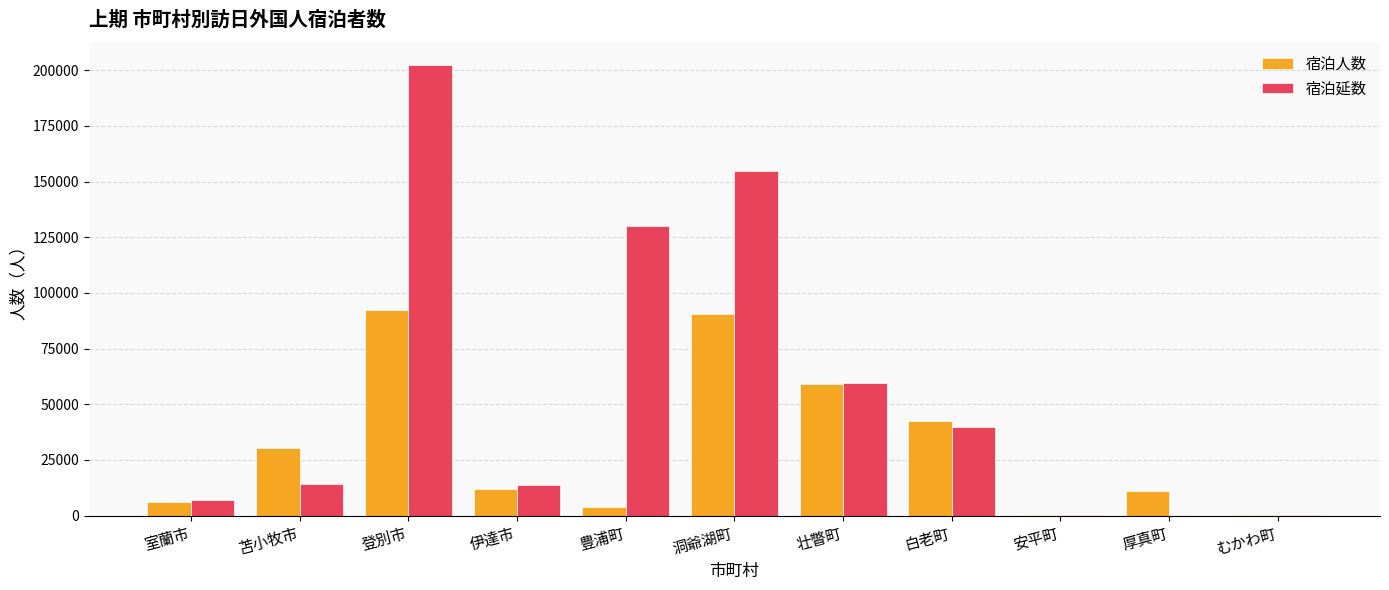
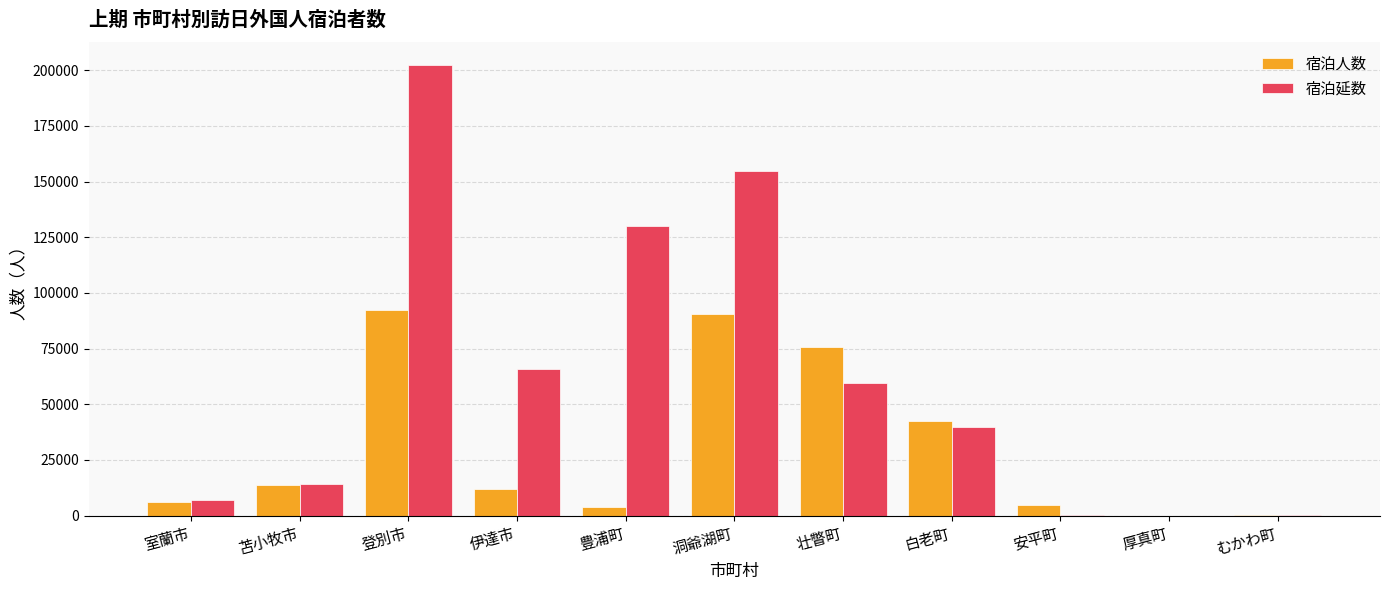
  {
    "宿泊人数": {
      "室蘭市": 6000,
-     "苫小牧市": 30000,
+     "苫小牧市": 14000,
      "登別市": 92000,
      "伊達市": 12000,
      "豊浦町": 4000,
      "洞爺湖町": 91000,
-     "壮瞥町": 59000,
+     "壮瞥町": 76000,
      "白老町": 43000,
-     "安平町": 0,
-     "厚真町": 11000
+     "安平町": 5000,
+     "厚真町": 0
    },
    "宿泊延数": {
      "室蘭市": 7000,
      "苫小牧市": 14000,
      "登別市": 203000,
-     "伊達市": 14000,
+     "伊達市": 66000,
      "豊浦町": 130000,
      "洞爺湖町": 155000,
      "壮瞥町": 60000,
      "白老町": 40000,
      "厚真町": 0
    }
  }
